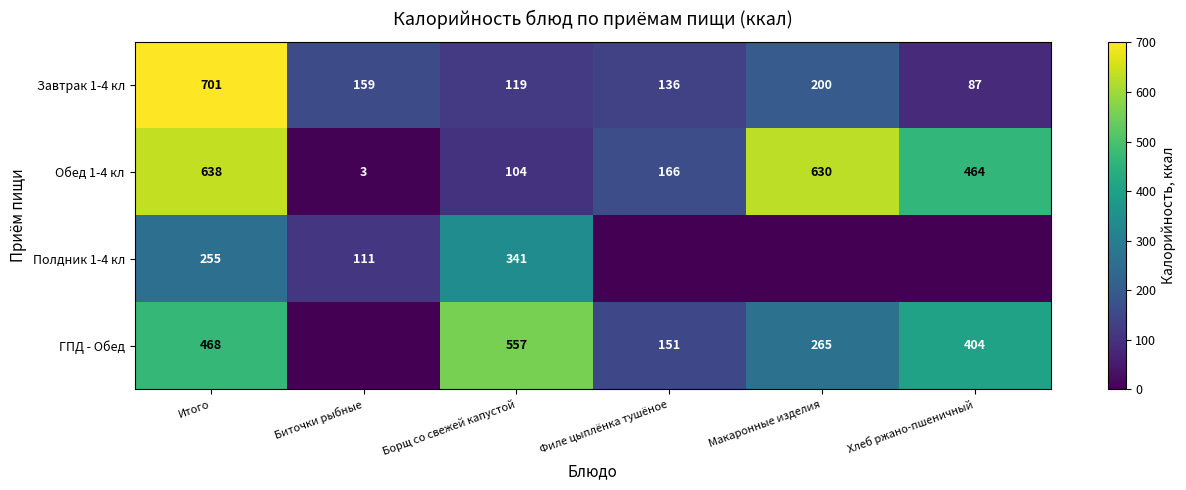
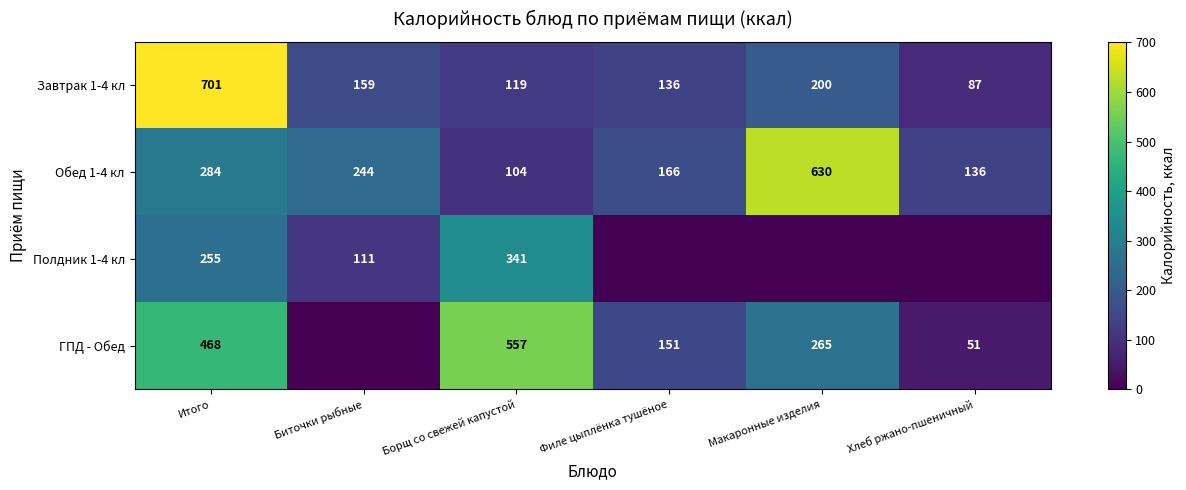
  {
    "Завтрак 1-4 кл": {
      "Итого": 701,
      "Биточки рыбные": 159,
      "Борщ со свежей капустой": 119,
      "Филе цыплёнка тушёное": 136,
      "Макаронные изделия": 200,
      "Хлеб ржано-пшеничный": 87
    },
    "Обед 1-4 кл": {
-     "Итого": 638,
-     "Биточки рыбные": 3,
+     "Итого": 284,
+     "Биточки рыбные": 244,
      "Борщ со свежей капустой": 104,
      "Филе цыплёнка тушёное": 166,
      "Макаронные изделия": 630,
-     "Хлеб ржано-пшеничный": 464
+     "Хлеб ржано-пшеничный": 136
    },
    "Полдник 1-4 кл": {
      "Итого": 255,
      "Биточки рыбные": 111,
      "Борщ со свежей капустой": 341
    },
    "ГПД - Обед": {
      "Итого": 468,
      "Борщ со свежей капустой": 557,
      "Филе цыплёнка тушёное": 151,
      "Макаронные изделия": 265,
-     "Хлеб ржано-пшеничный": 404
+     "Хлеб ржано-пшеничный": 51
    }
  }
